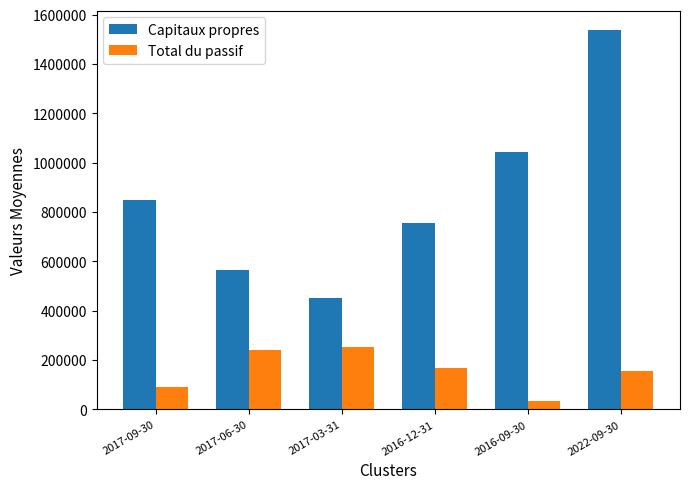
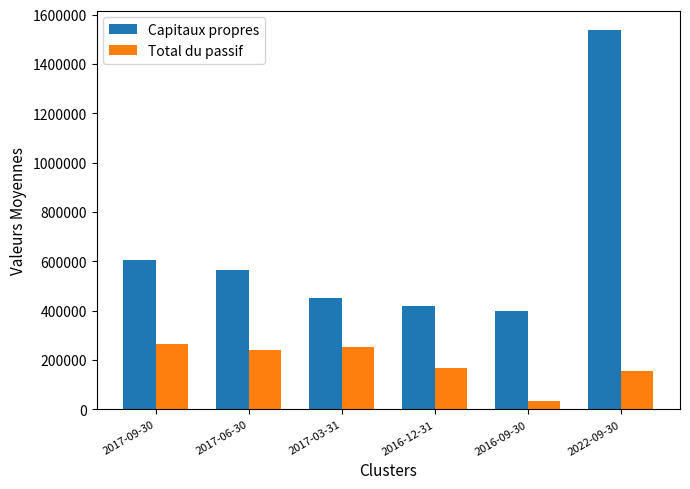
  {
    "Capitaux propres": {
-     "2017-09-30": 850000,
+     "2017-09-30": 600000,
      "2017-06-30": 570000,
      "2017-03-31": 450000,
-     "2016-12-31": 750000,
-     "2016-09-30": 1040000,
+     "2016-12-31": 420000,
+     "2016-09-30": 400000,
      "2022-09-30": 1540000
    },
    "Total du passif": {
-     "2017-09-30": 90000,
+     "2017-09-30": 270000,
      "2017-06-30": 240000,
      "2017-03-31": 250000,
      "2016-12-31": 170000,
      "2016-09-30": 30000,
      "2022-09-30": 160000
    }
  }
